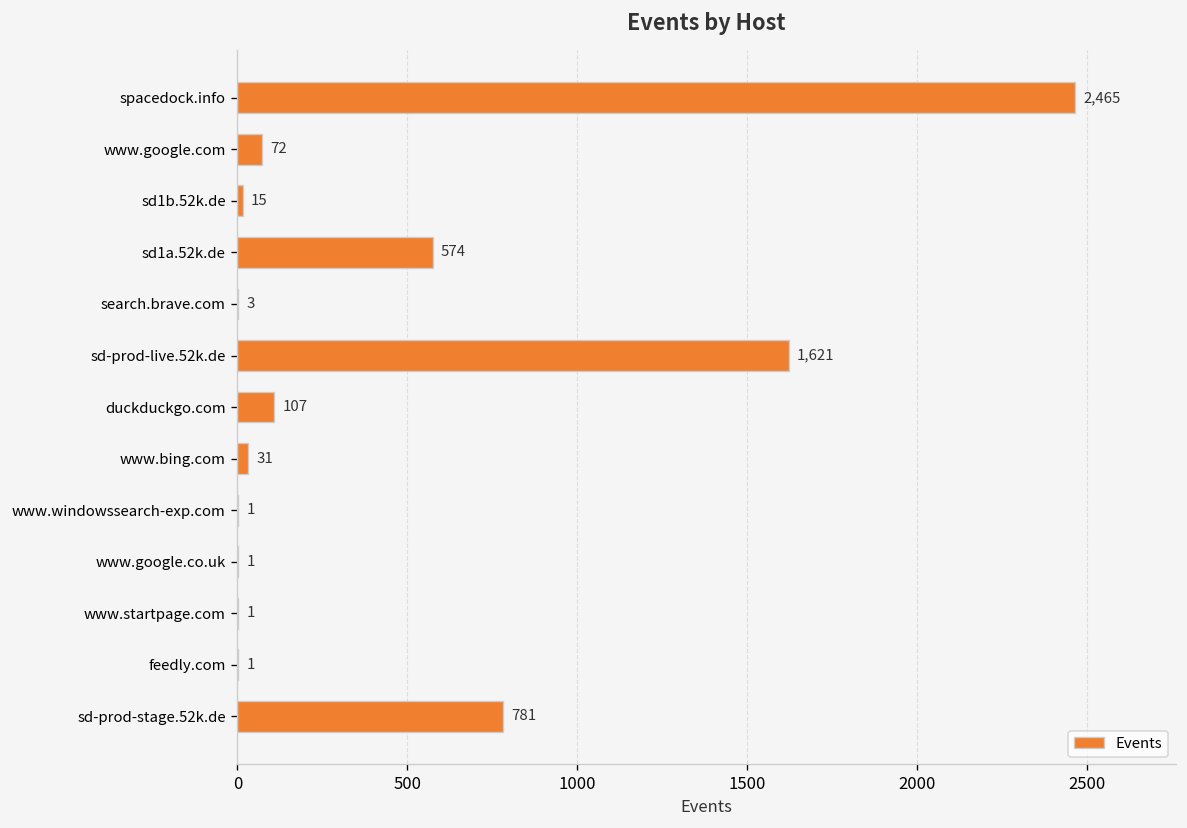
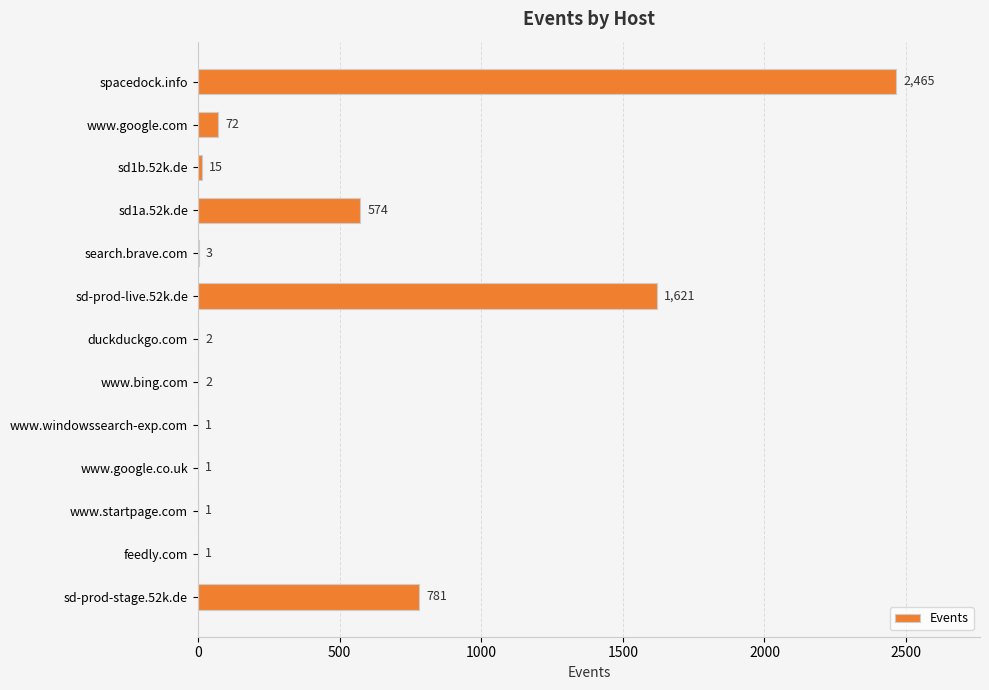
  {
    "spacedock.info": "2,465",
    "www.google.com": "72",
    "sd1b.52k.de": "15",
    "sd1a.52k.de": "574",
    "search.brave.com": "3",
    "sd-prod-live.52k.de": "1,621",
-   "duckduckgo.com": "107",
-   "www.bing.com": "31",
+   "duckduckgo.com": "2",
+   "www.bing.com": "2",
    "www.windowssearch-exp.com": "1",
    "www.google.co.uk": "1",
    "www.startpage.com": "1",
    "feedly.com": "1",
    "sd-prod-stage.52k.de": "781"
  }
